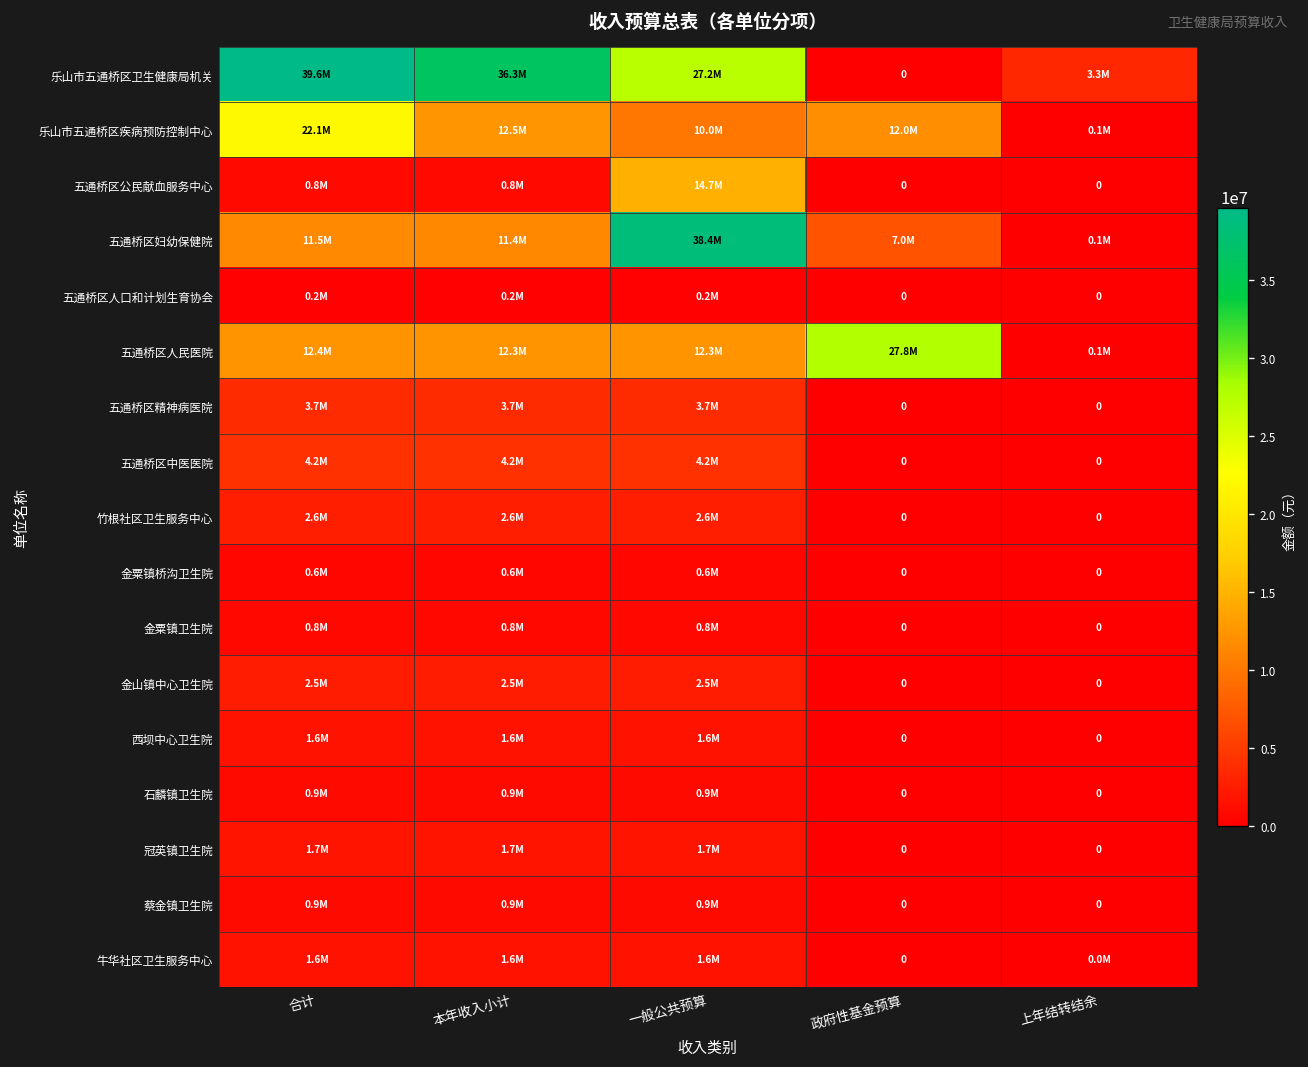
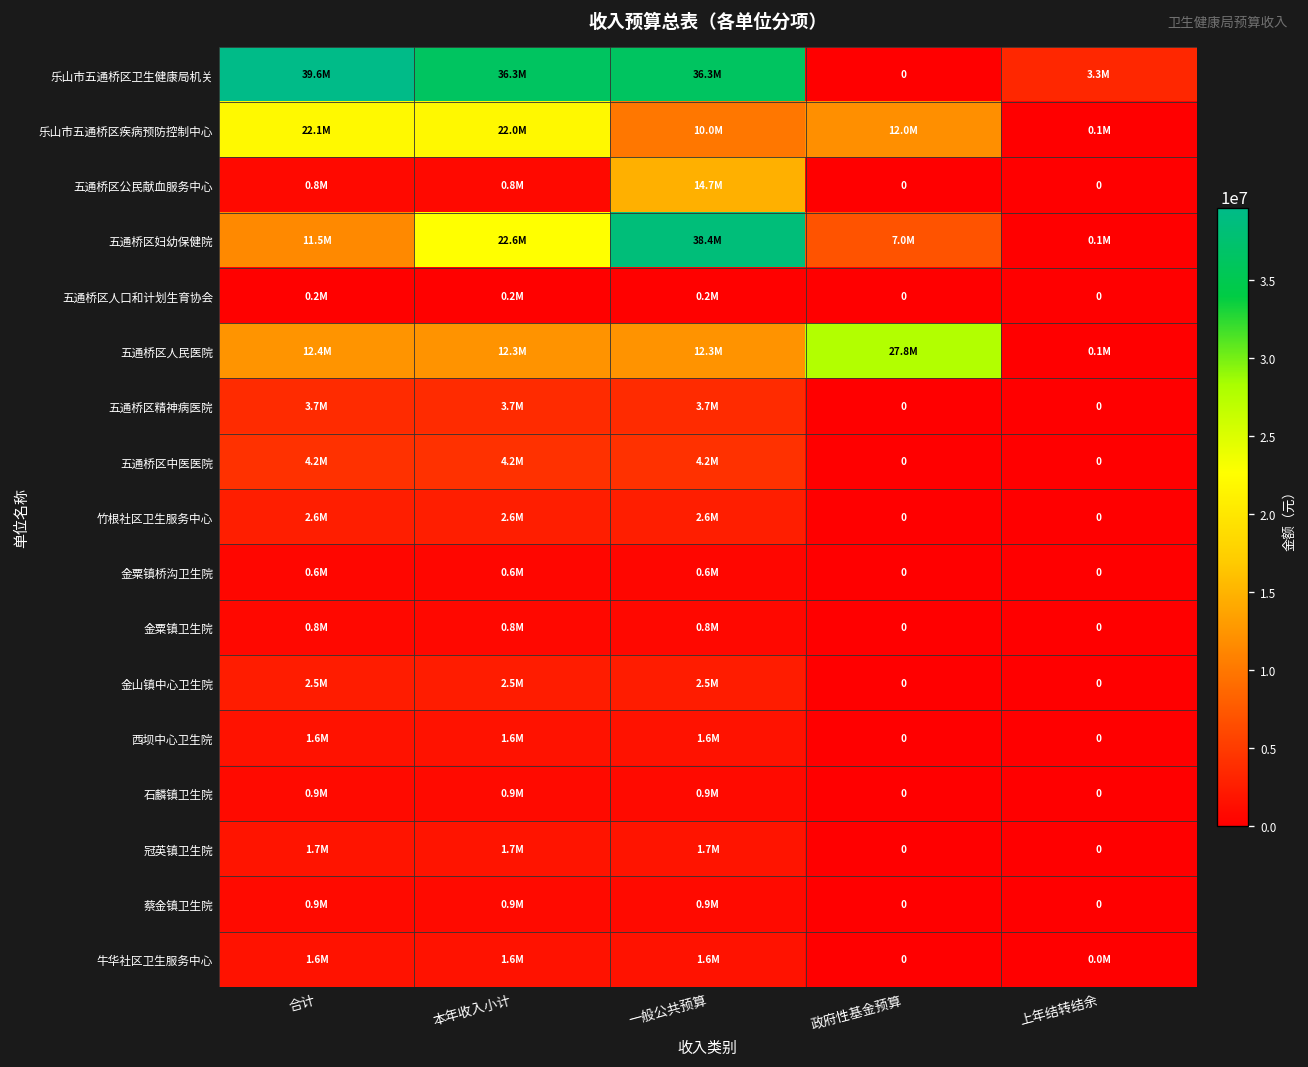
  {
    "乐山市五通桥区卫生健康局机关": {
      "合计": "39.6M",
      "本年收入小计": "36.3M",
-     "一般公共预算": "27.2M",
+     "一般公共预算": "36.3M",
      "政府性基金预算": "0",
      "上年结转结余": "3.3M"
    },
    "乐山市五通桥区疾病预防控制中心": {
      "合计": "22.1M",
-     "本年收入小计": "12.5M",
+     "本年收入小计": "22.0M",
      "一般公共预算": "10.0M",
      "政府性基金预算": "12.0M",
      "上年结转结余": "0.1M"
    },
    "五通桥区公民献血服务中心": {
      "合计": "0.8M",
      "本年收入小计": "0.8M",
      "一般公共预算": "14.7M",
      "政府性基金预算": "0",
      "上年结转结余": "0"
    },
    "五通桥区妇幼保健院": {
      "合计": "11.5M",
-     "本年收入小计": "11.4M",
+     "本年收入小计": "22.6M",
      "一般公共预算": "38.4M",
      "政府性基金预算": "7.0M",
      "上年结转结余": "0.1M"
    },
    "五通桥区人口和计划生育协会": {
      "合计": "0.2M",
      "本年收入小计": "0.2M",
      "一般公共预算": "0.2M",
      "政府性基金预算": "0",
      "上年结转结余": "0"
    },
    "五通桥区人民医院": {
      "合计": "12.4M",
      "本年收入小计": "12.3M",
      "一般公共预算": "12.3M",
      "政府性基金预算": "27.8M",
      "上年结转结余": "0.1M"
    },
    "五通桥区精神病医院": {
      "合计": "3.7M",
      "本年收入小计": "3.7M",
      "一般公共预算": "3.7M",
      "政府性基金预算": "0",
      "上年结转结余": "0"
    },
    "五通桥区中医医院": {
      "合计": "4.2M",
      "本年收入小计": "4.2M",
      "一般公共预算": "4.2M",
      "政府性基金预算": "0",
      "上年结转结余": "0"
    },
    "竹根社区卫生服务中心": {
      "合计": "2.6M",
      "本年收入小计": "2.6M",
      "一般公共预算": "2.6M",
      "政府性基金预算": "0",
      "上年结转结余": "0"
    },
    "金粟镇桥沟卫生院": {
      "合计": "0.6M",
      "本年收入小计": "0.6M",
      "一般公共预算": "0.6M",
      "政府性基金预算": "0",
      "上年结转结余": "0"
    },
    "金粟镇卫生院": {
      "合计": "0.8M",
      "本年收入小计": "0.8M",
      "一般公共预算": "0.8M",
      "政府性基金预算": "0",
      "上年结转结余": "0"
    },
    "金山镇中心卫生院": {
      "合计": "2.5M",
      "本年收入小计": "2.5M",
      "一般公共预算": "2.5M",
      "政府性基金预算": "0",
      "上年结转结余": "0"
    },
    "西坝中心卫生院": {
      "合计": "1.6M",
      "本年收入小计": "1.6M",
      "一般公共预算": "1.6M",
      "政府性基金预算": "0",
      "上年结转结余": "0"
    },
    "石麟镇卫生院": {
      "合计": "0.9M",
      "本年收入小计": "0.9M",
      "一般公共预算": "0.9M",
      "政府性基金预算": "0",
      "上年结转结余": "0"
    },
    "冠英镇卫生院": {
      "合计": "1.7M",
      "本年收入小计": "1.7M",
      "一般公共预算": "1.7M",
      "政府性基金预算": "0",
      "上年结转结余": "0"
    },
    "蔡金镇卫生院": {
      "合计": "0.9M",
      "本年收入小计": "0.9M",
      "一般公共预算": "0.9M",
      "政府性基金预算": "0",
      "上年结转结余": "0"
    },
    "牛华社区卫生服务中心": {
      "合计": "1.6M",
      "本年收入小计": "1.6M",
      "一般公共预算": "1.6M",
      "政府性基金预算": "0",
      "上年结转结余": "0.0M"
    }
  }
